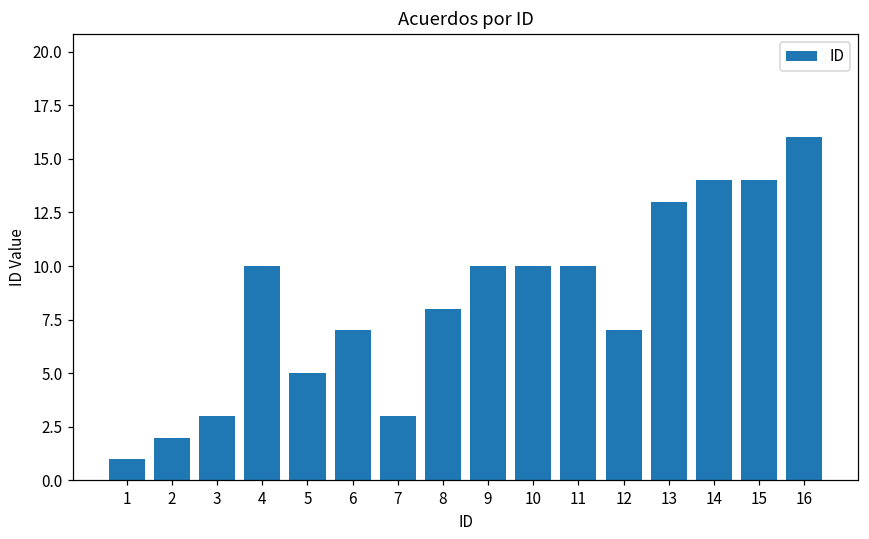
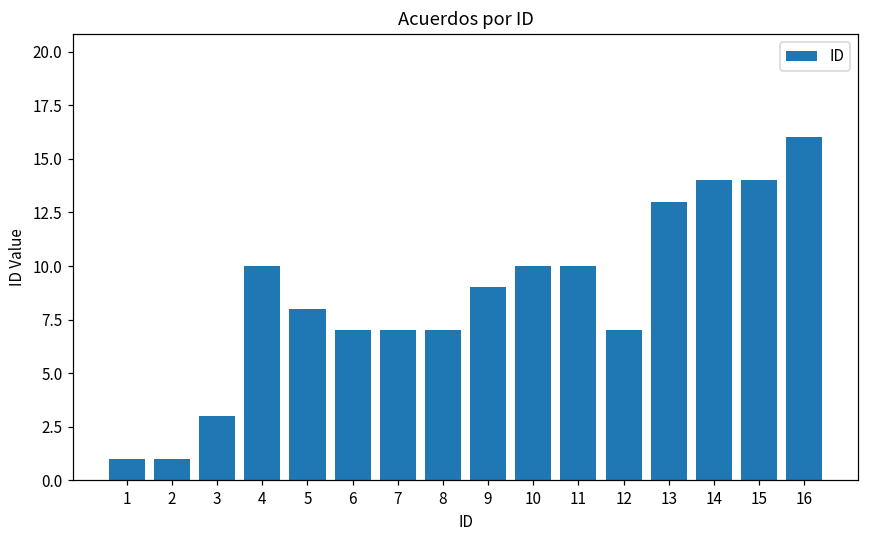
  {
    "1": 1,
-   "2": 2,
+   "2": 1,
    "3": 3,
    "4": 10,
-   "5": 5,
+   "5": 8,
    "6": 7,
-   "7": 3,
-   "8": 8,
-   "9": 10,
+   "7": 7,
+   "8": 7,
+   "9": 9,
    "10": 10,
    "11": 10,
    "12": 7,
    "13": 13,
    "14": 14,
    "15": 14,
    "16": 16
  }
